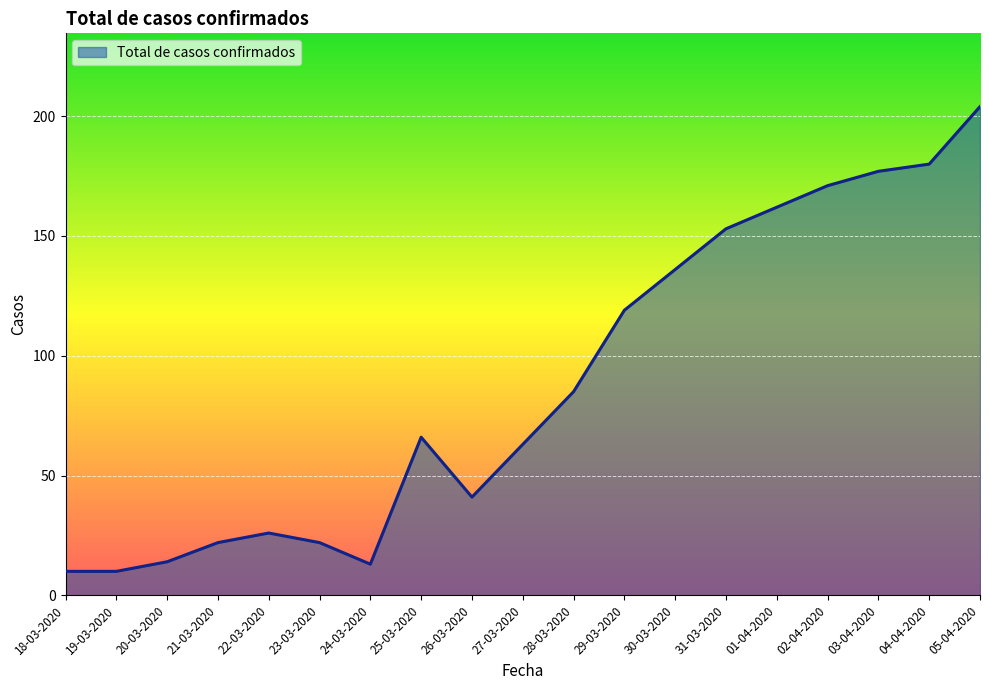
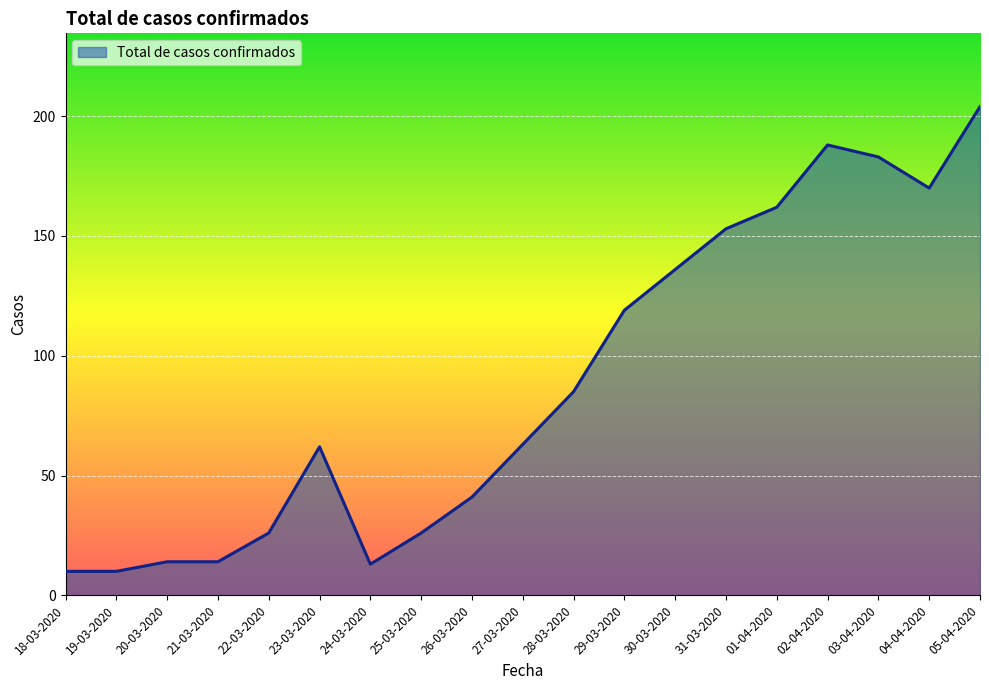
  {
    "18-03-2020": 10,
    "19-03-2020": 10,
    "20-03-2020": 14,
-   "21-03-2020": 22,
+   "21-03-2020": 14,
    "22-03-2020": 26,
-   "23-03-2020": 22,
+   "23-03-2020": 62,
    "24-03-2020": 13,
-   "25-03-2020": 66,
+   "25-03-2020": 26,
    "26-03-2020": 41,
    "27-03-2020": 63,
    "28-03-2020": 85,
    "29-03-2020": 119,
    "30-03-2020": 136,
    "31-03-2020": 153,
    "01-04-2020": 162,
-   "02-04-2020": 171,
-   "03-04-2020": 177,
-   "04-04-2020": 180,
+   "02-04-2020": 188,
+   "03-04-2020": 183,
+   "04-04-2020": 170,
    "05-04-2020": 204
  }
